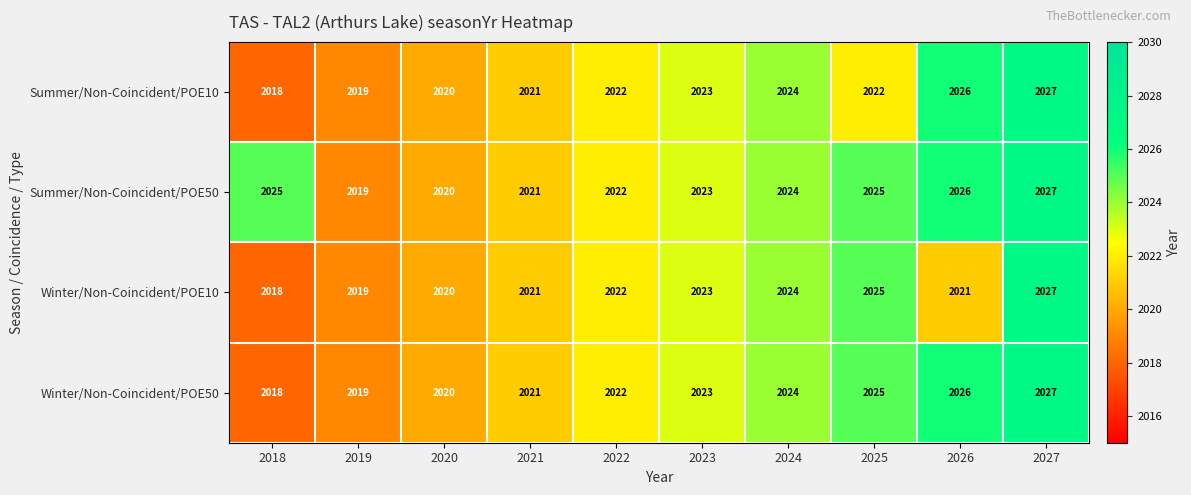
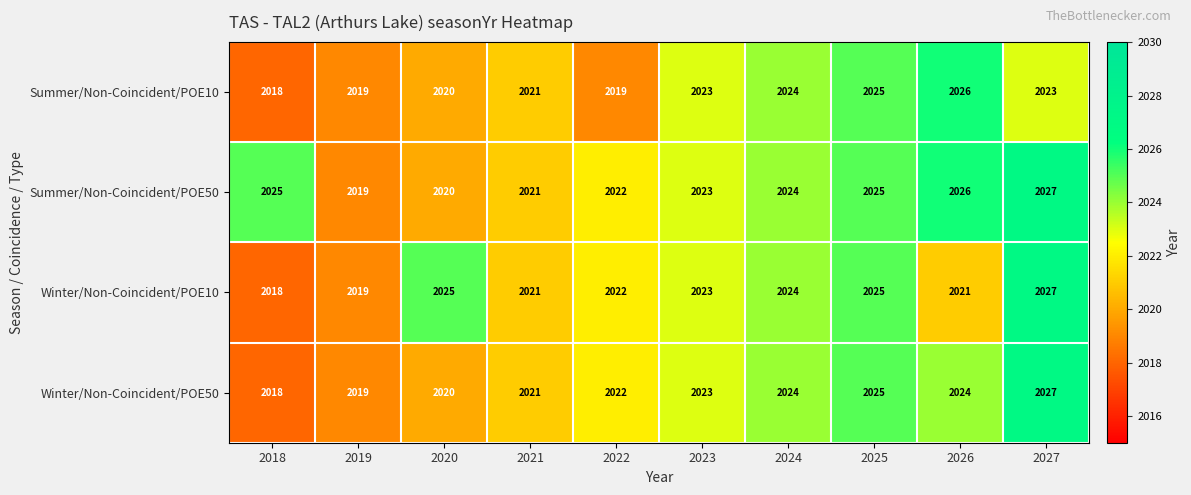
  {
    "Summer/Non-Coincident/POE10": {
      "2018": 2018,
      "2019": 2019,
      "2020": 2020,
      "2021": 2021,
-     "2022": 2022,
+     "2022": 2019,
      "2023": 2023,
      "2024": 2024,
-     "2025": 2022,
+     "2025": 2025,
      "2026": 2026,
-     "2027": 2027
+     "2027": 2023
    },
    "Summer/Non-Coincident/POE50": {
      "2018": 2025,
      "2019": 2019,
      "2020": 2020,
      "2021": 2021,
      "2022": 2022,
      "2023": 2023,
      "2024": 2024,
      "2025": 2025,
      "2026": 2026,
      "2027": 2027
    },
    "Winter/Non-Coincident/POE10": {
      "2018": 2018,
      "2019": 2019,
-     "2020": 2020,
+     "2020": 2025,
      "2021": 2021,
      "2022": 2022,
      "2023": 2023,
      "2024": 2024,
      "2025": 2025,
      "2026": 2021,
      "2027": 2027
    },
    "Winter/Non-Coincident/POE50": {
      "2018": 2018,
      "2019": 2019,
      "2020": 2020,
      "2021": 2021,
      "2022": 2022,
      "2023": 2023,
      "2024": 2024,
      "2025": 2025,
-     "2026": 2026,
+     "2026": 2024,
      "2027": 2027
    }
  }
